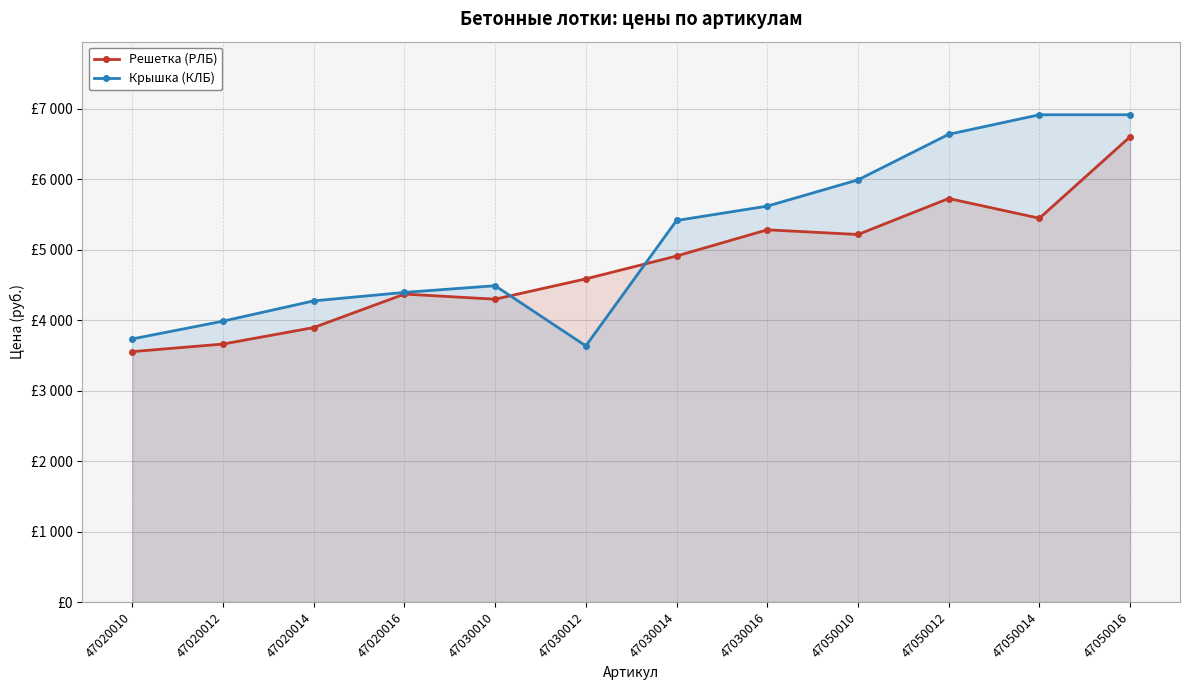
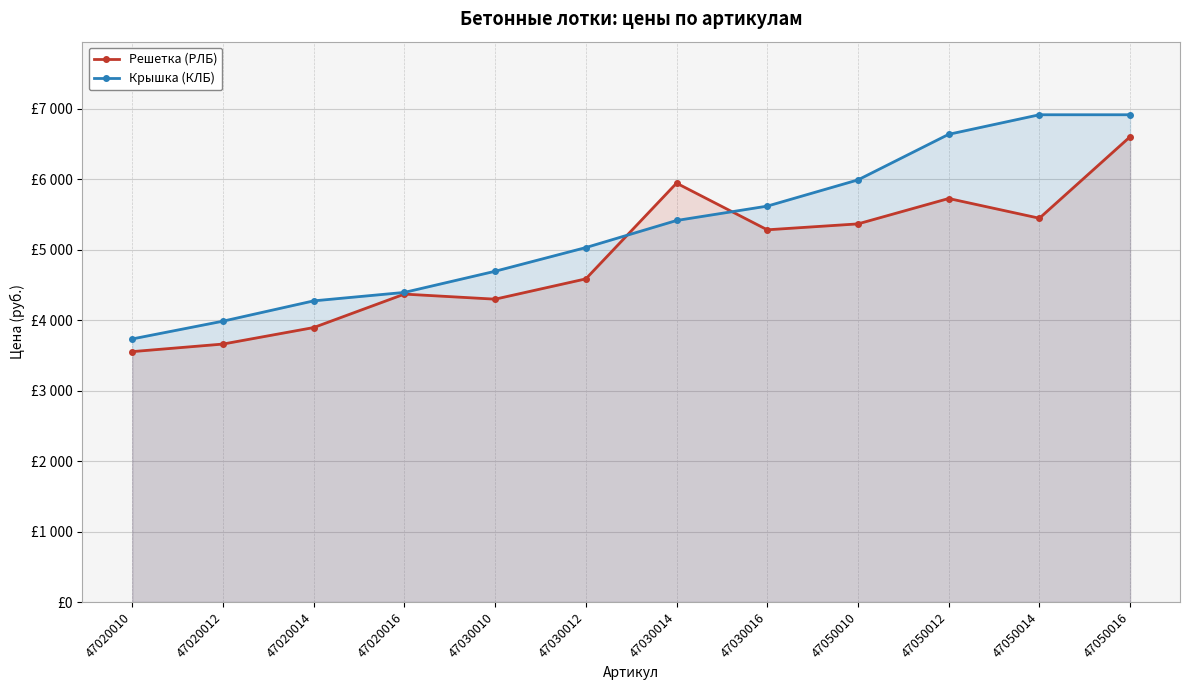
  {
    "Решетка (РЛБ)": {
      "47020010": "£3600",
      "47020012": "£3700",
      "47020014": "£3900",
      "47030010": "£4300",
      "47030012": "£4600",
-     "47030014": "£4900",
+     "47030014": "£5900",
      "47030016": "£5300",
-     "47050010": "£5200",
+     "47050010": "£5400",
      "47050012": "£5700",
      "47050014": "£5400",
      "47050016": "£6600"
    },
    "Крышка (КЛБ)": {
      "47020010": "£3700",
      "47020012": "£4000",
      "47020014": "£4300",
-     "47030010": "£4500",
-     "47030012": "£3600",
+     "47030010": "£4700",
+     "47030012": "£5000",
      "47030014": "£5400",
      "47030016": "£5600",
      "47050010": "£6000",
      "47050012": "£6600",
      "47050014": "£6900",
      "47050016": "£6900"
    }
  }
